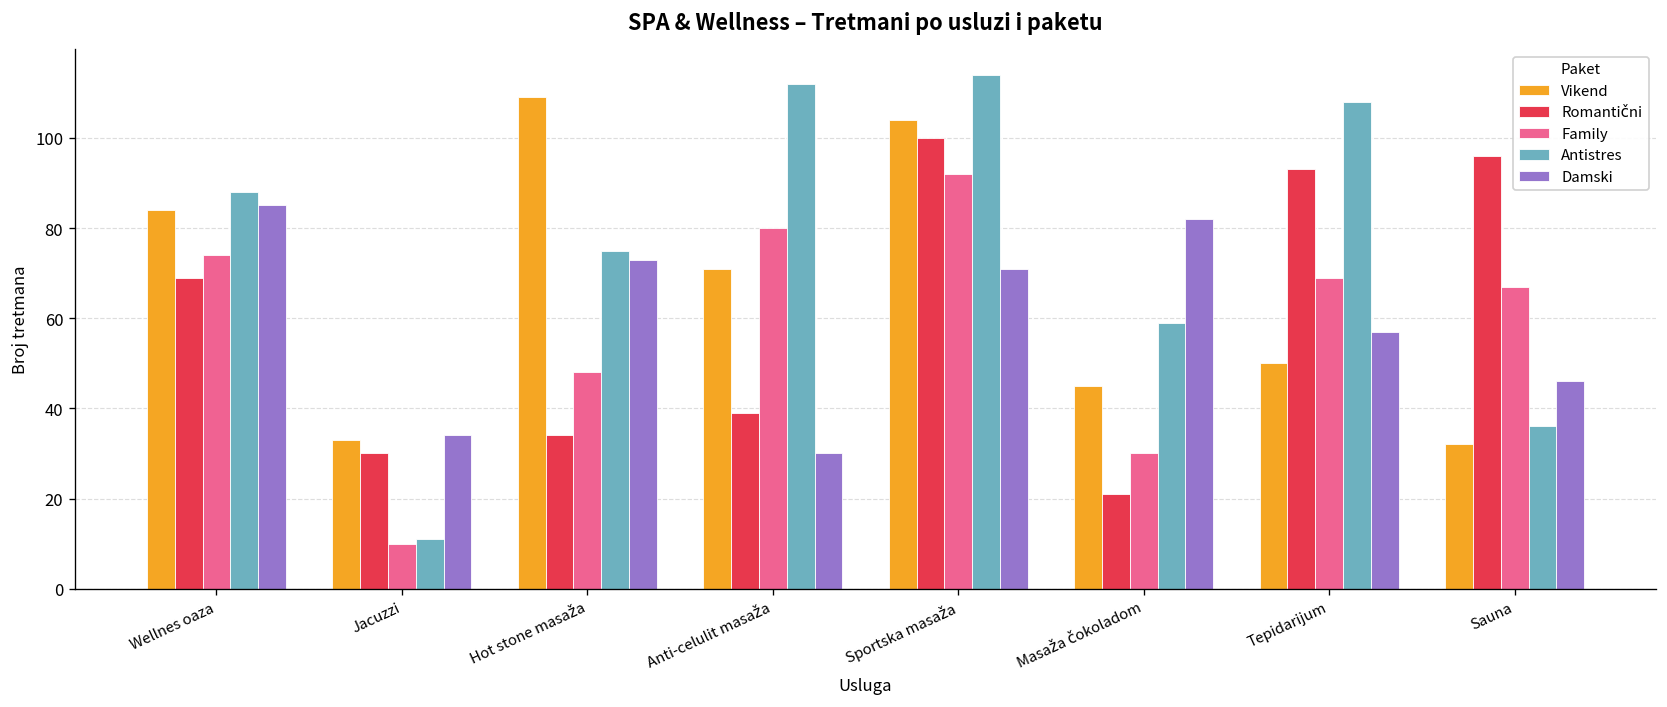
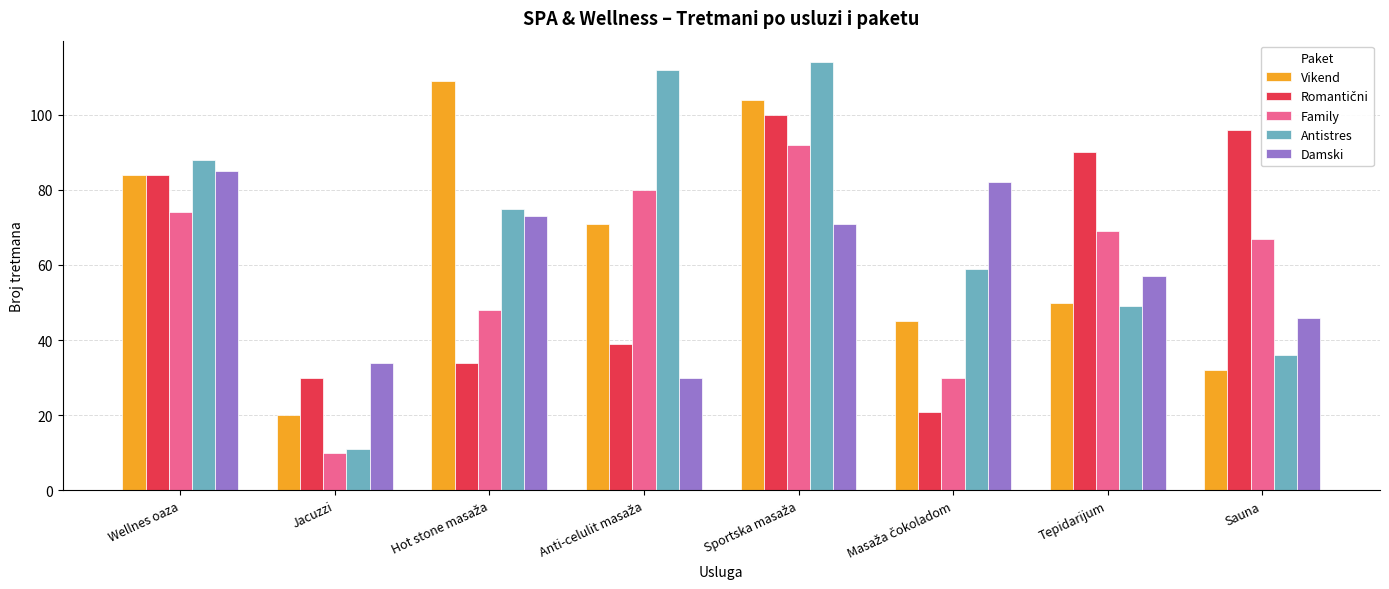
  {
    "Vikend": {
      "Wellnes oaza": 84,
-     "Jacuzzi": 33,
+     "Jacuzzi": 20,
      "Hot stone masaža": 109,
      "Anti-celulit masaža": 71,
      "Sportska masaža": 104,
      "Masaža čokoladom": 45,
      "Tepidarijum": 50,
      "Sauna": 32
    },
    "Romantični": {
-     "Wellnes oaza": 69,
+     "Wellnes oaza": 84,
      "Jacuzzi": 30,
      "Hot stone masaža": 34,
      "Anti-celulit masaža": 39,
      "Sportska masaža": 100,
      "Masaža čokoladom": 21,
-     "Tepidarijum": 93,
+     "Tepidarijum": 90,
      "Sauna": 96
    },
    "Family": {
      "Wellnes oaza": 74,
      "Jacuzzi": 10,
      "Hot stone masaža": 48,
      "Anti-celulit masaža": 80,
      "Sportska masaža": 92,
      "Masaža čokoladom": 30,
      "Tepidarijum": 69,
      "Sauna": 67
    },
    "Antistres": {
      "Wellnes oaza": 88,
      "Jacuzzi": 11,
      "Hot stone masaža": 75,
      "Anti-celulit masaža": 112,
      "Sportska masaža": 114,
      "Masaža čokoladom": 59,
-     "Tepidarijum": 108,
+     "Tepidarijum": 49,
      "Sauna": 36
    },
    "Damski": {
      "Wellnes oaza": 85,
      "Jacuzzi": 34,
      "Hot stone masaža": 73,
      "Anti-celulit masaža": 30,
      "Sportska masaža": 71,
      "Masaža čokoladom": 82,
      "Tepidarijum": 57,
      "Sauna": 46
    }
  }
